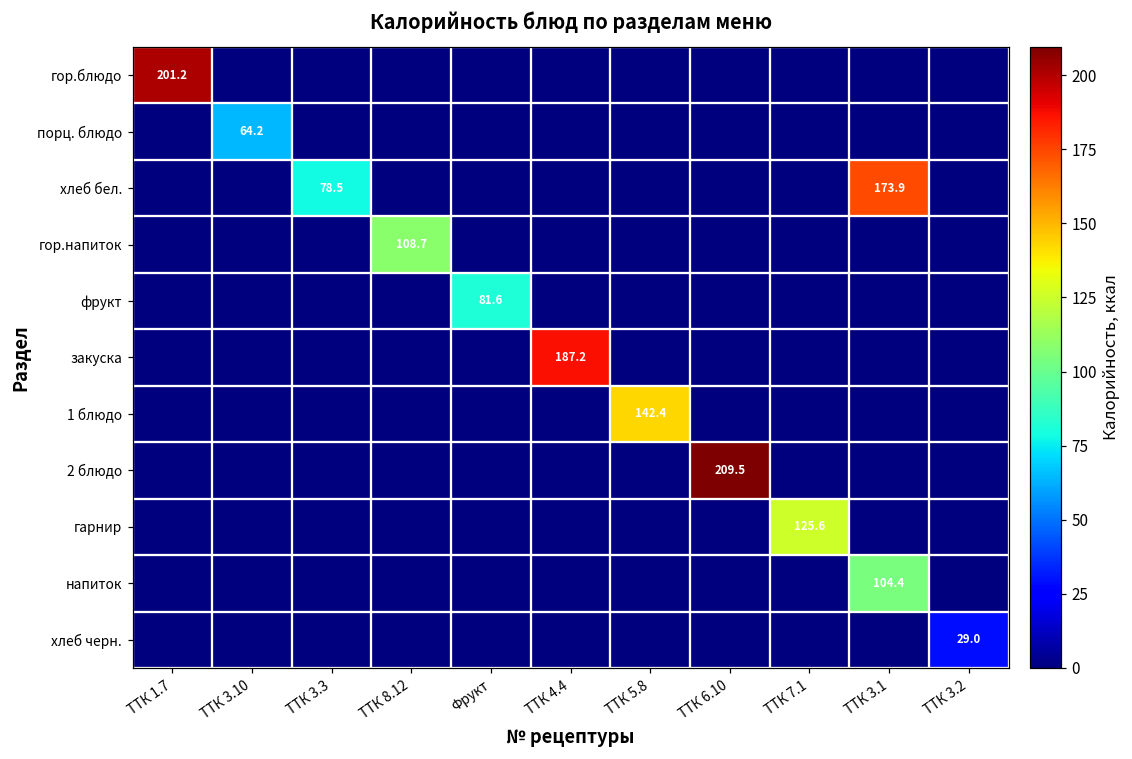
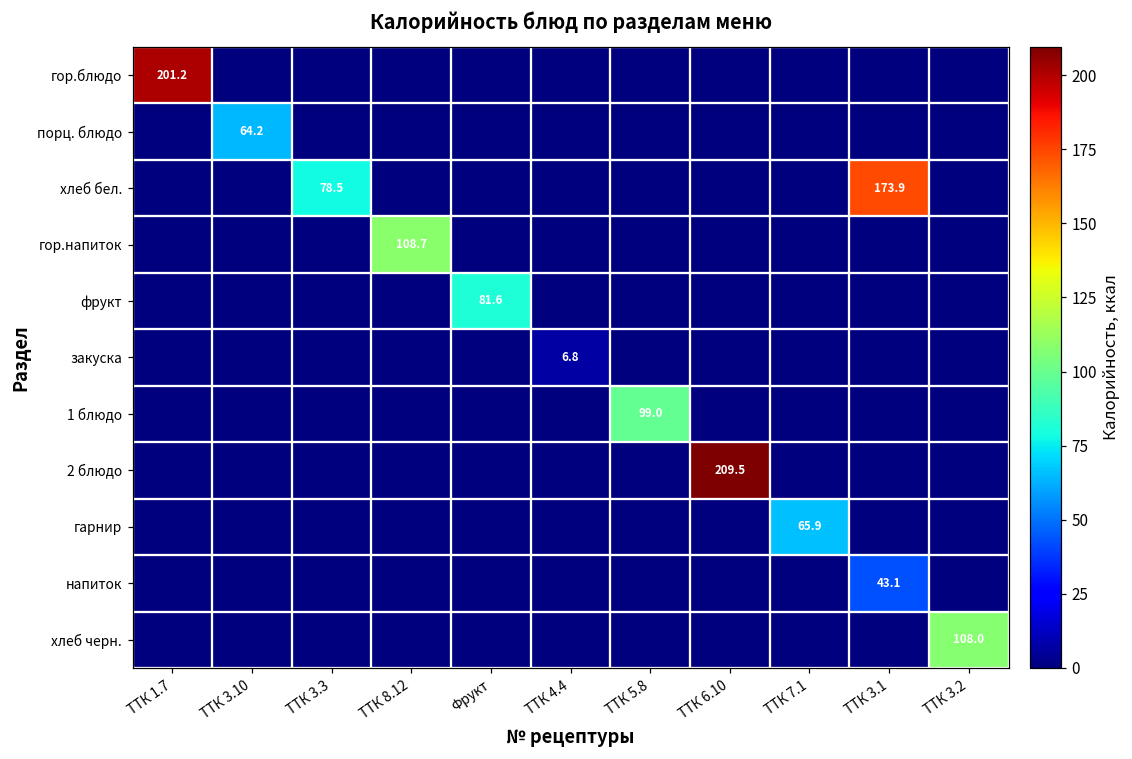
  {
    "гор.блюдо": {
      "ТТК 1.7": 201.2
    },
    "порц. блюдо": {
      "ТТК 3.10": 64.2
    },
    "хлеб бел.": {
      "ТТК 3.3": 78.5,
      "ТТК 3.1": 173.9
    },
    "гор.напиток": {
      "ТТК 8.12": 108.7
    },
    "фрукт": {
      "Фрукт": 81.6
    },
    "закуска": {
-     "ТТК 4.4": 187.2
+     "ТТК 4.4": 6.8
    },
    "1 блюдо": {
-     "ТТК 5.8": 142.4
+     "ТТК 5.8": 99.0
    },
    "2 блюдо": {
      "ТТК 6.10": 209.5
    },
    "гарнир": {
-     "ТТК 7.1": 125.6
+     "ТТК 7.1": 65.9
    },
    "напиток": {
-     "ТТК 3.1": 104.4
+     "ТТК 3.1": 43.1
    },
    "хлеб черн.": {
-     "ТТК 3.2": 29.0
+     "ТТК 3.2": 108.0
    }
  }
